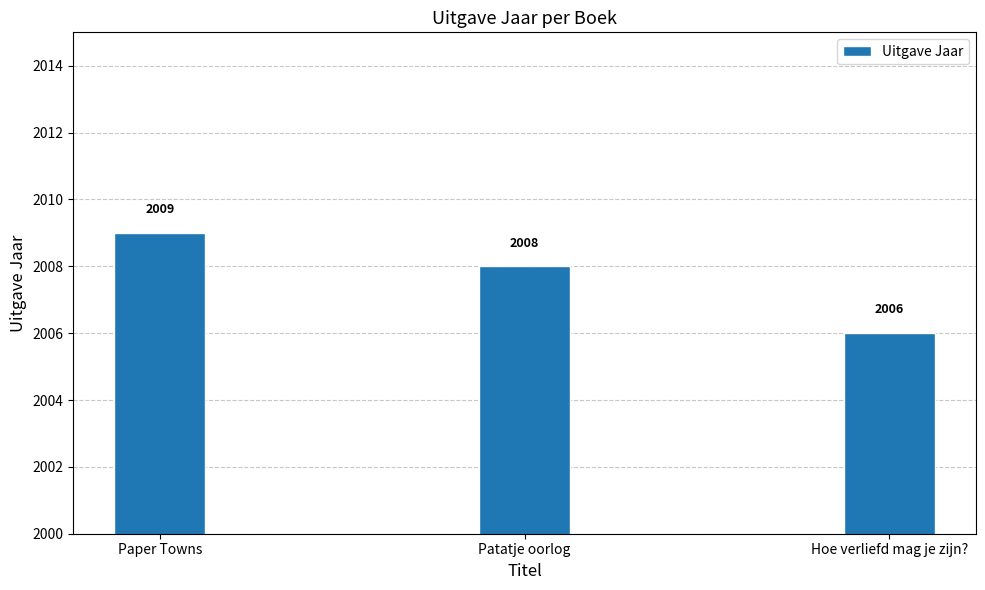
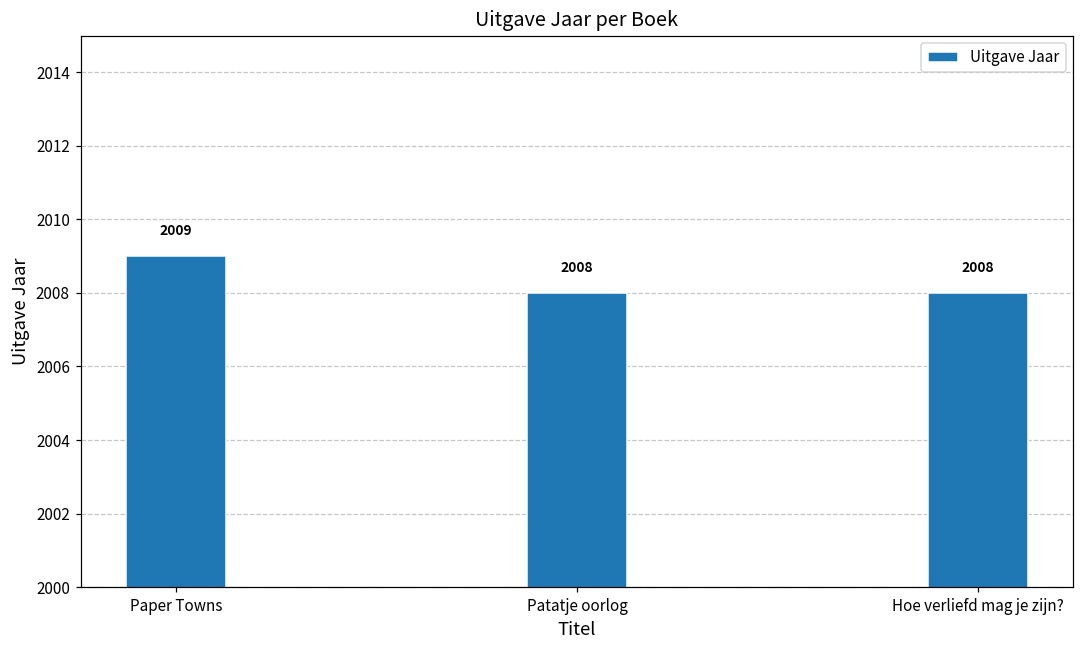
  {
    "Paper Towns": 2009,
    "Patatje oorlog": 2008,
-   "Hoe verliefd mag je zijn?": 2006
+   "Hoe verliefd mag je zijn?": 2008
  }
